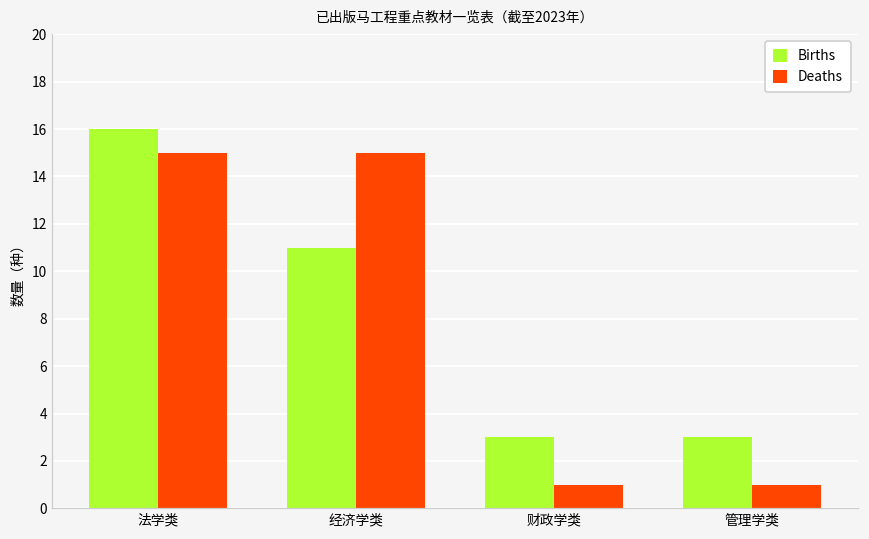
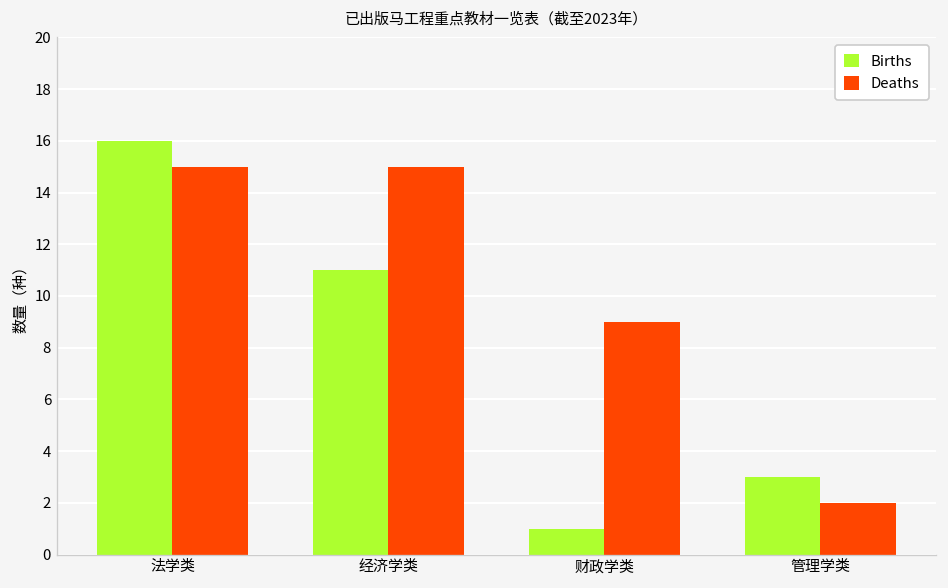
  {
    "Births": {
      "法学类": 16,
      "经济学类": 11,
-     "财政学类": 3,
+     "财政学类": 1,
      "管理学类": 3
    },
    "Deaths": {
      "法学类": 15,
      "经济学类": 15,
-     "财政学类": 1,
-     "管理学类": 1
+     "财政学类": 9,
+     "管理学类": 2
    }
  }
